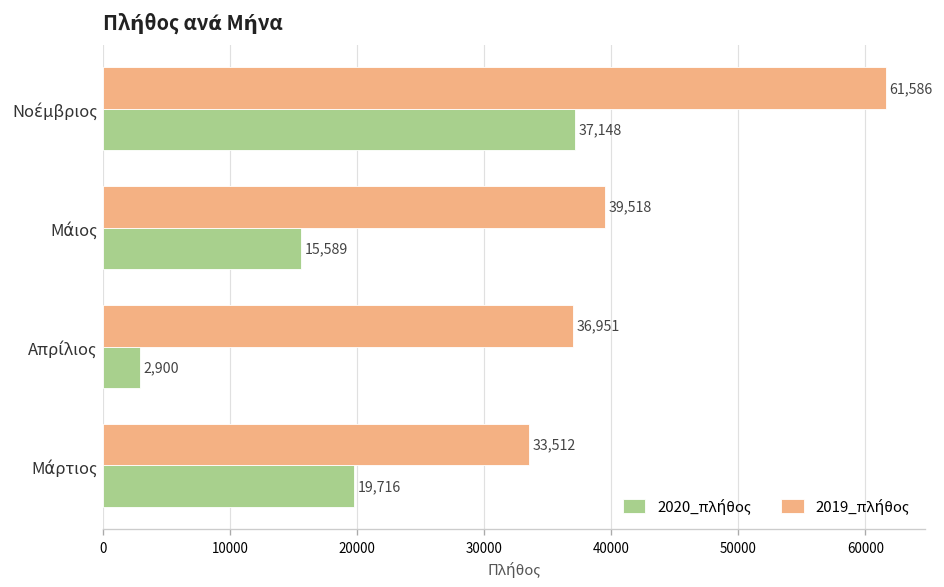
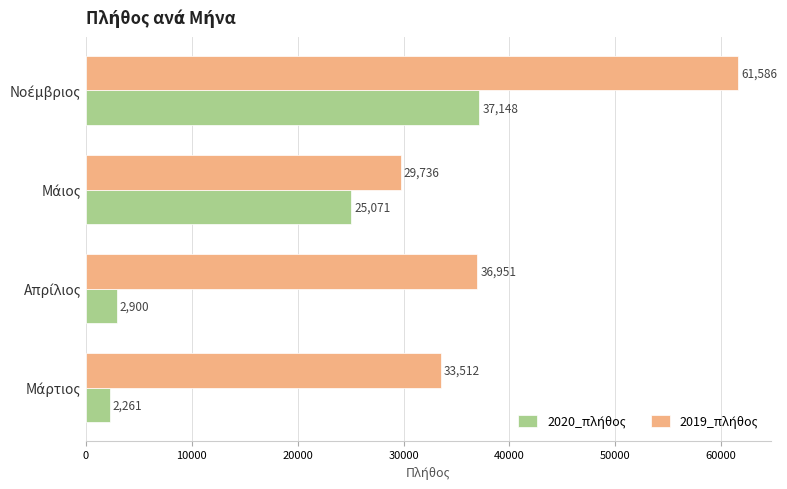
  {
    "2020_πλήθος": {
      "Νοέμβριος": "37,148",
-     "Μάιος": "15,589",
+     "Μάιος": "25,071",
      "Απρίλιος": "2,900",
-     "Μάρτιος": "19,716"
+     "Μάρτιος": "2,261"
    },
    "2019_πλήθος": {
      "Νοέμβριος": "61,586",
-     "Μάιος": "39,518",
+     "Μάιος": "29,736",
      "Απρίλιος": "36,951",
      "Μάρτιος": "33,512"
    }
  }
